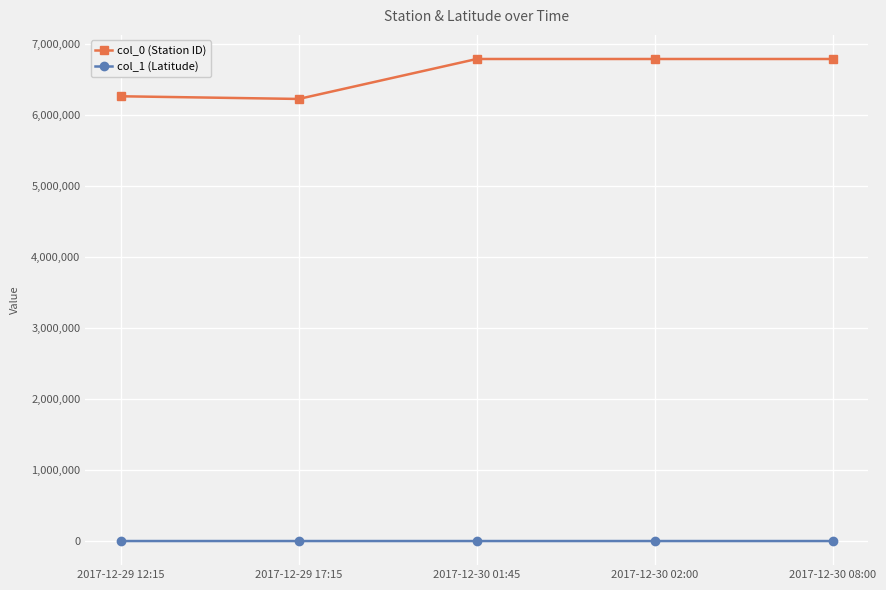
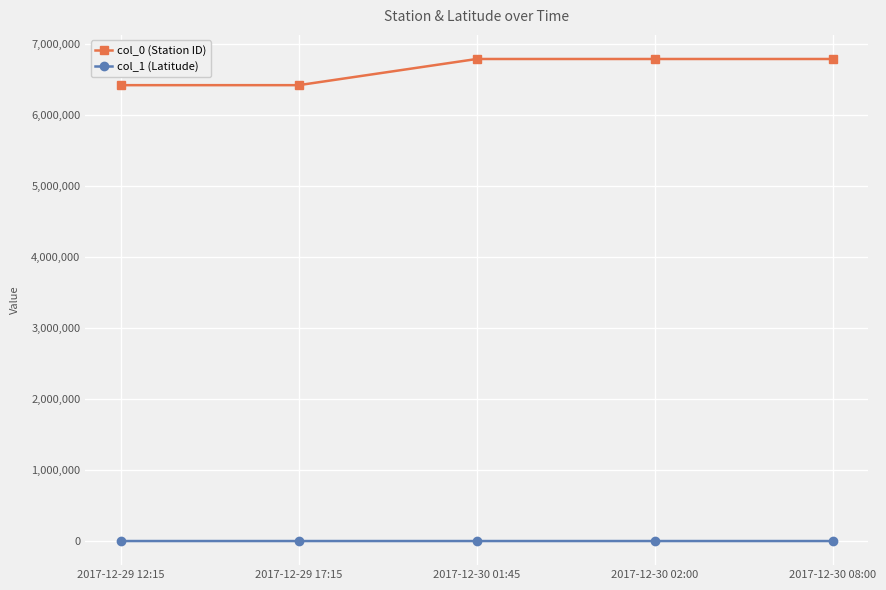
  {
    "col_0 (Station ID)": {
-     "2017-12-29 12:15": "6,300,000",
-     "2017-12-29 17:15": "6,200,000",
+     "2017-12-29 12:15": "6,400,000",
+     "2017-12-29 17:15": "6,400,000",
      "2017-12-30 01:45": "6,800,000",
      "2017-12-30 02:00": "6,800,000",
      "2017-12-30 08:00": "6,800,000"
    },
    "col_1 (Latitude)": {
      "2017-12-29 12:15": "0",
      "2017-12-29 17:15": "0",
      "2017-12-30 01:45": "0",
      "2017-12-30 02:00": "0",
      "2017-12-30 08:00": "0"
    }
  }
